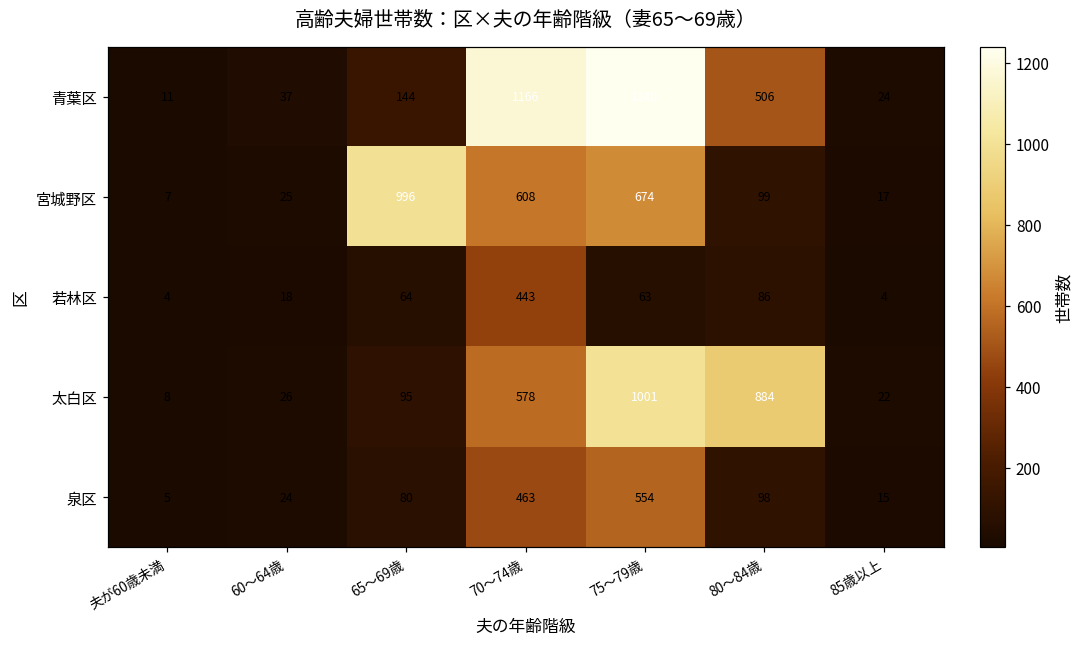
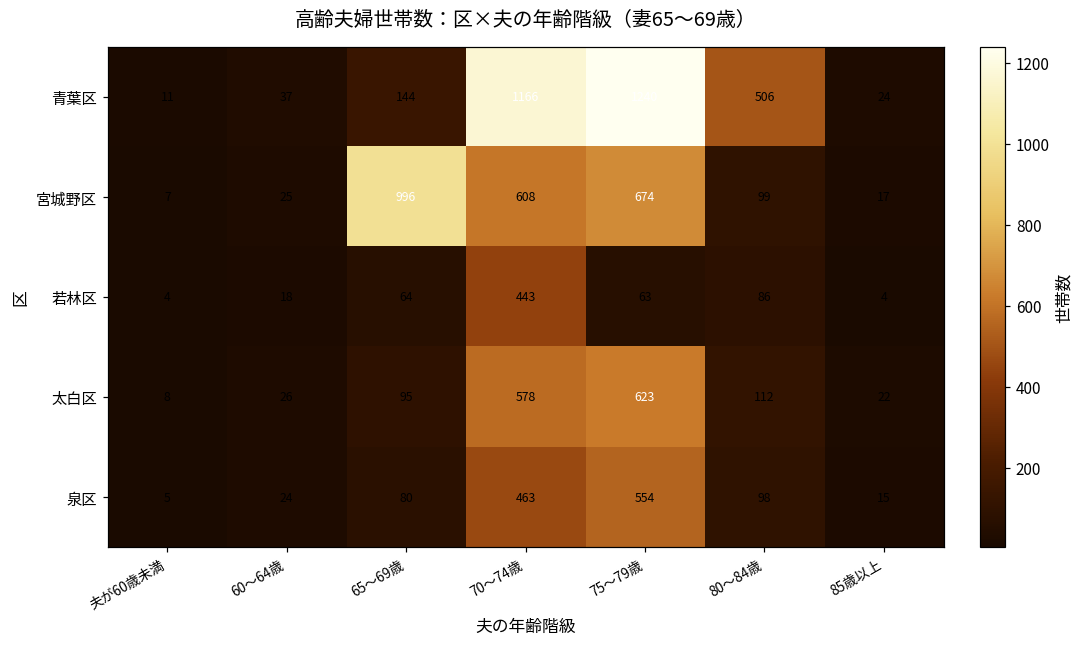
  {
    "青葉区": {
      "65～69歳": 144,
      "80～84歳": 506
    },
    "宮城野区": {
      "65～69歳": 996,
      "70～74歳": 608,
      "75～79歳": 674
    },
    "若林区": {
      "70～74歳": 443
    },
    "太白区": {
      "70～74歳": 578,
-     "75～79歳": 1001,
-     "80～84歳": 884
+     "75～79歳": 623,
+     "80～84歳": 112
    },
    "泉区": {
      "70～74歳": 463,
      "75～79歳": 554
    }
  }
